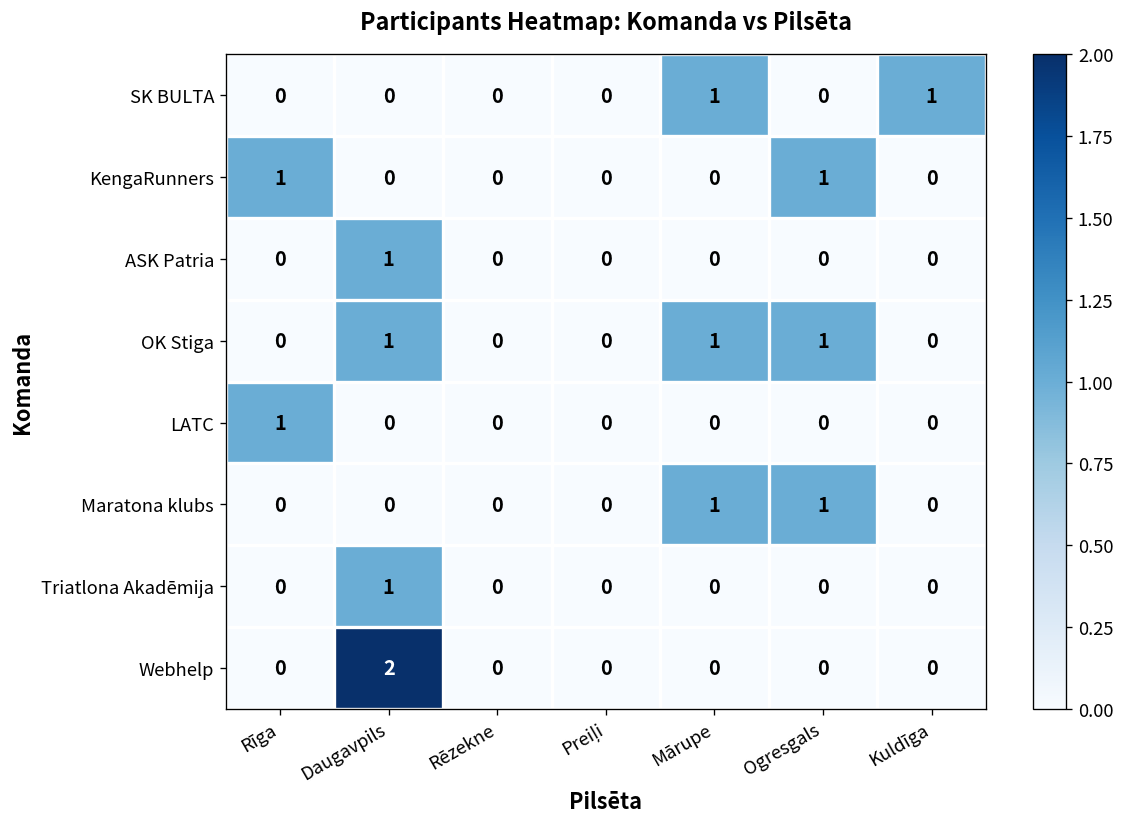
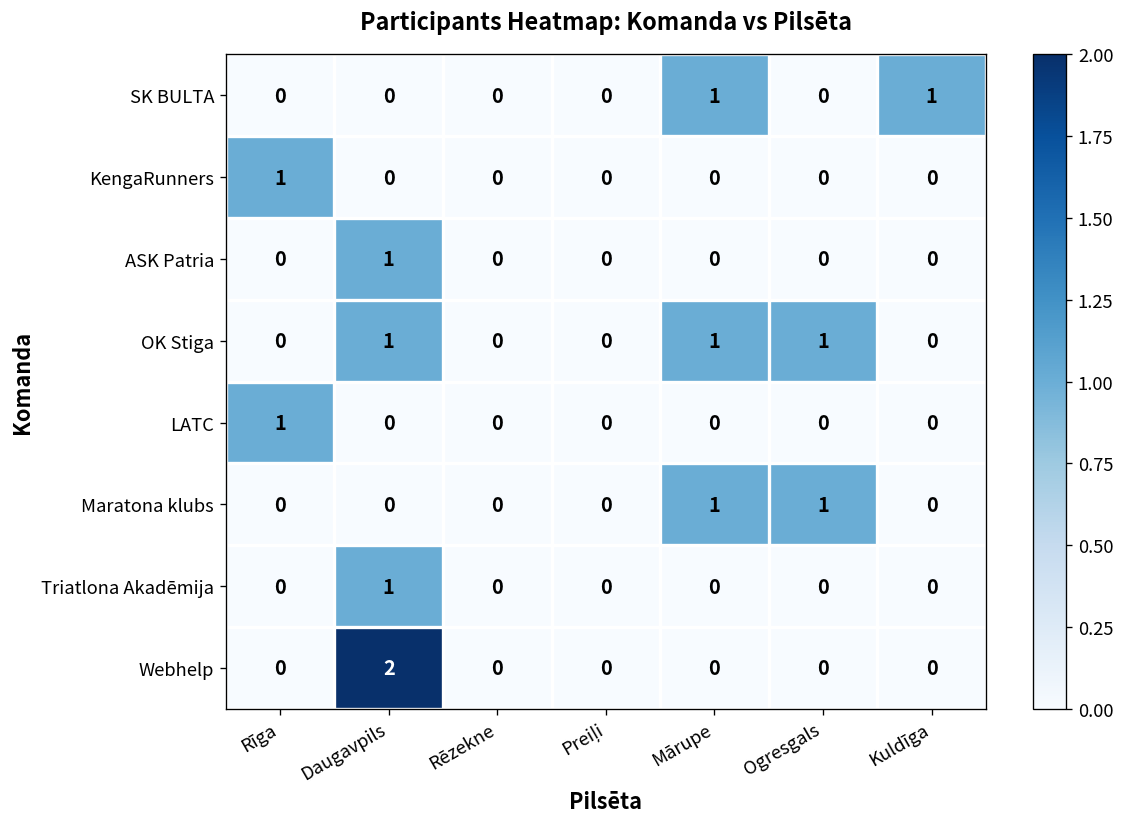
  {
    "SK BULTA": {
      "Rīga": 0,
      "Daugavpils": 0,
      "Rēzekne": 0,
      "Preiļi": 0,
      "Mārupe": 1,
      "Ogresgals": 0,
      "Kuldīga": 1
    },
    "KengaRunners": {
      "Rīga": 1,
      "Daugavpils": 0,
      "Rēzekne": 0,
      "Preiļi": 0,
      "Mārupe": 0,
-     "Ogresgals": 1,
+     "Ogresgals": 0,
      "Kuldīga": 0
    },
    "ASK Patria": {
      "Rīga": 0,
      "Daugavpils": 1,
      "Rēzekne": 0,
      "Preiļi": 0,
      "Mārupe": 0,
      "Ogresgals": 0,
      "Kuldīga": 0
    },
    "OK Stiga": {
      "Rīga": 0,
      "Daugavpils": 1,
      "Rēzekne": 0,
      "Preiļi": 0,
      "Mārupe": 1,
      "Ogresgals": 1,
      "Kuldīga": 0
    },
    "LATC": {
      "Rīga": 1,
      "Daugavpils": 0,
      "Rēzekne": 0,
      "Preiļi": 0,
      "Mārupe": 0,
      "Ogresgals": 0,
      "Kuldīga": 0
    },
    "Maratona klubs": {
      "Rīga": 0,
      "Daugavpils": 0,
      "Rēzekne": 0,
      "Preiļi": 0,
      "Mārupe": 1,
      "Ogresgals": 1,
      "Kuldīga": 0
    },
    "Triatlona Akadēmija": {
      "Rīga": 0,
      "Daugavpils": 1,
      "Rēzekne": 0,
      "Preiļi": 0,
      "Mārupe": 0,
      "Ogresgals": 0,
      "Kuldīga": 0
    },
    "Webhelp": {
      "Rīga": 0,
      "Daugavpils": 2,
      "Rēzekne": 0,
      "Preiļi": 0,
      "Mārupe": 0,
      "Ogresgals": 0,
      "Kuldīga": 0
    }
  }
